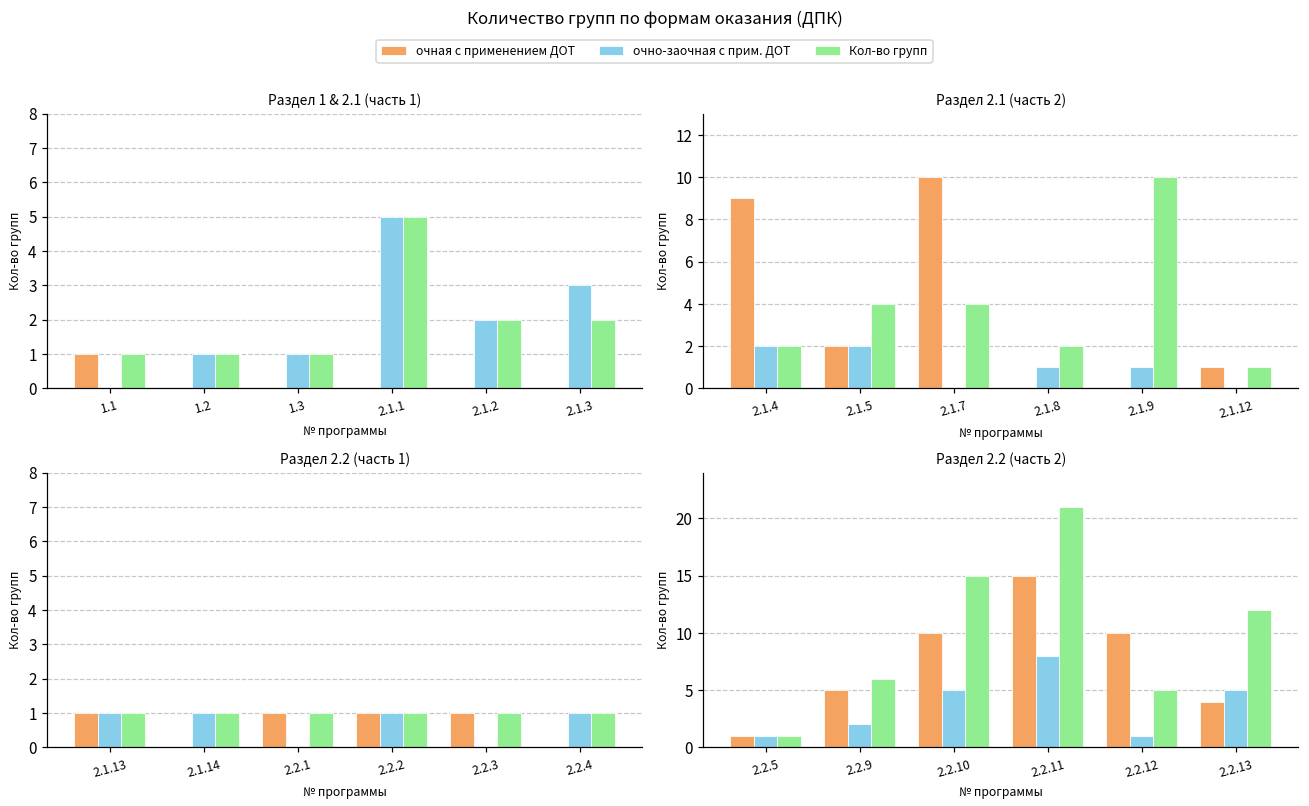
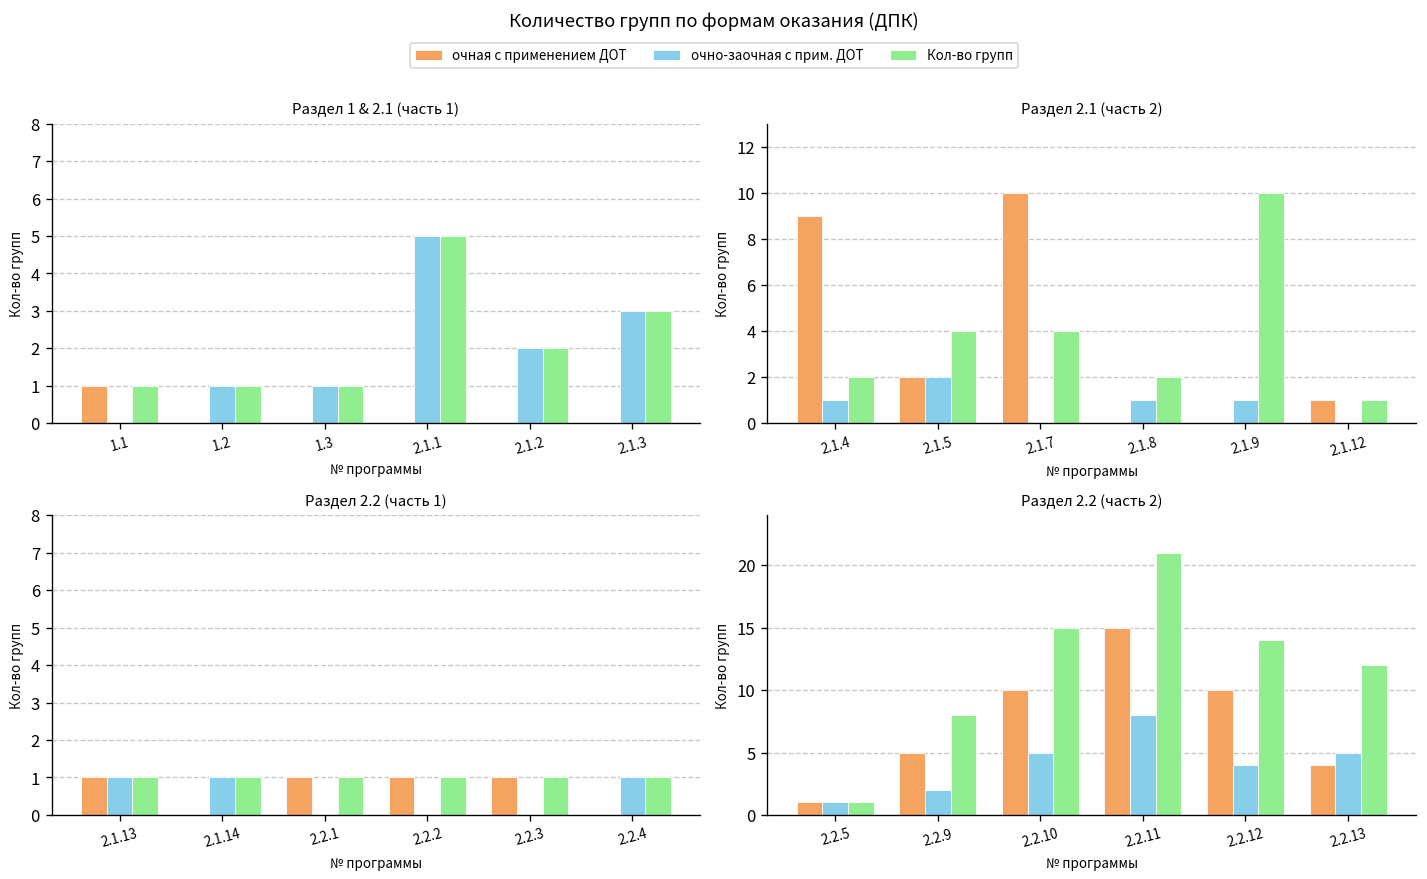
  {
    "Раздел 1 & 2.1 (часть 1)": {
      "очная с применением ДОТ": {
        "1.1": 1,
        "1.2": 0,
        "1.3": 0,
        "2.1.1": 0,
        "2.1.2": 0,
        "2.1.3": 0
      },
      "очно-заочная с прим. ДОТ": {
        "1.1": 0,
        "1.2": 1,
        "1.3": 1,
        "2.1.1": 5,
        "2.1.2": 2,
        "2.1.3": 3
      },
      "Кол-во групп": {
        "1.1": 1,
        "1.2": 1,
        "1.3": 1,
        "2.1.1": 5,
        "2.1.2": 2,
-       "2.1.3": 2
+       "2.1.3": 3
      }
    },
    "Раздел 2.1 (часть 2)": {
      "очная с применением ДОТ": {
        "2.1.4": 9,
        "2.1.5": 2,
        "2.1.7": 10,
        "2.1.8": 0,
        "2.1.9": 0,
        "2.1.12": 1
      },
      "очно-заочная с прим. ДОТ": {
-       "2.1.4": 2,
+       "2.1.4": 1,
        "2.1.5": 2,
        "2.1.7": 0,
        "2.1.8": 1,
        "2.1.9": 1,
        "2.1.12": 0
      },
      "Кол-во групп": {
        "2.1.4": 2,
        "2.1.5": 4,
        "2.1.7": 4,
        "2.1.8": 2,
        "2.1.9": 10,
        "2.1.12": 1
      }
    },
    "Раздел 2.2 (часть 1)": {
      "очная с применением ДОТ": {
        "2.1.13": 1,
        "2.1.14": 0,
        "2.2.1": 1,
        "2.2.2": 1,
        "2.2.3": 1,
        "2.2.4": 0
      },
      "очно-заочная с прим. ДОТ": {
        "2.1.13": 1,
        "2.1.14": 1,
        "2.2.1": 0,
-       "2.2.2": 1,
+       "2.2.2": 0,
        "2.2.3": 0,
        "2.2.4": 1
      },
      "Кол-во групп": {
        "2.1.13": 1,
        "2.1.14": 1,
        "2.2.1": 1,
        "2.2.2": 1,
        "2.2.3": 1,
        "2.2.4": 1
      }
    },
    "Раздел 2.2 (часть 2)": {
      "очная с применением ДОТ": {
        "2.2.5": 1,
        "2.2.9": 5,
        "2.2.10": 10,
        "2.2.11": 15,
        "2.2.12": 10,
        "2.2.13": 4
      },
      "очно-заочная с прим. ДОТ": {
        "2.2.5": 1,
        "2.2.9": 2,
        "2.2.10": 5,
        "2.2.11": 8,
-       "2.2.12": 1,
+       "2.2.12": 4,
        "2.2.13": 5
      },
      "Кол-во групп": {
        "2.2.5": 1,
-       "2.2.9": 6,
+       "2.2.9": 8,
        "2.2.10": 15,
        "2.2.11": 21,
-       "2.2.12": 5,
+       "2.2.12": 14,
        "2.2.13": 12
      }
    }
  }
